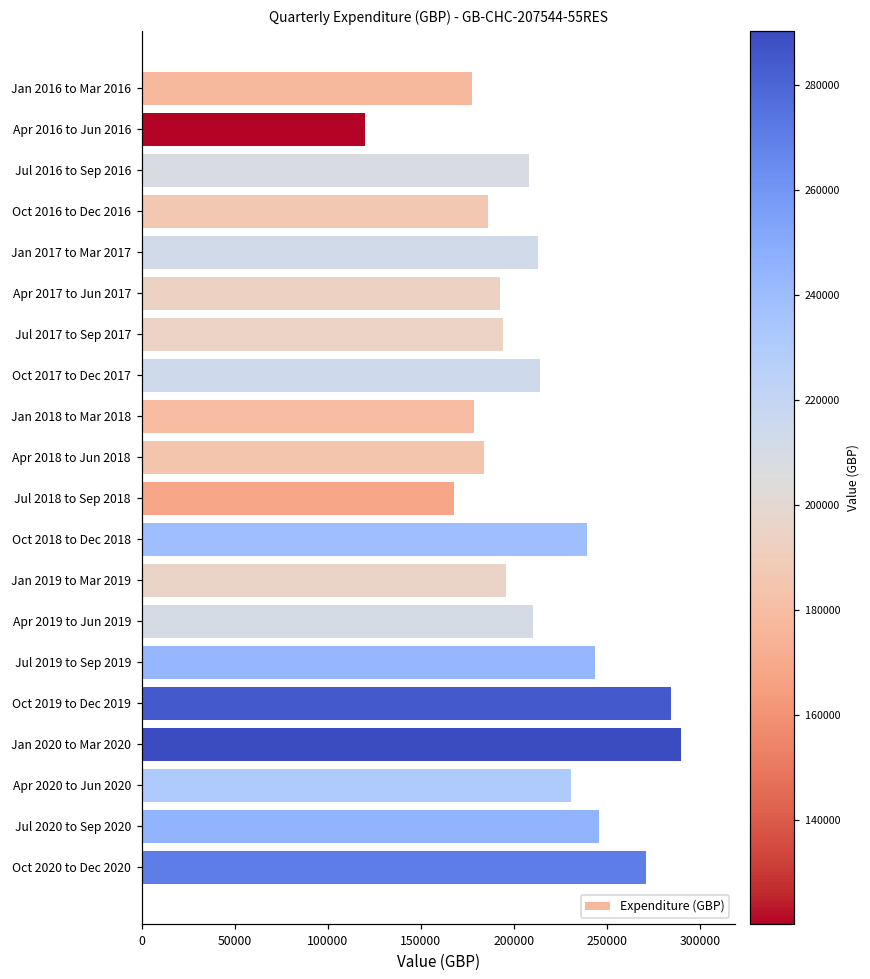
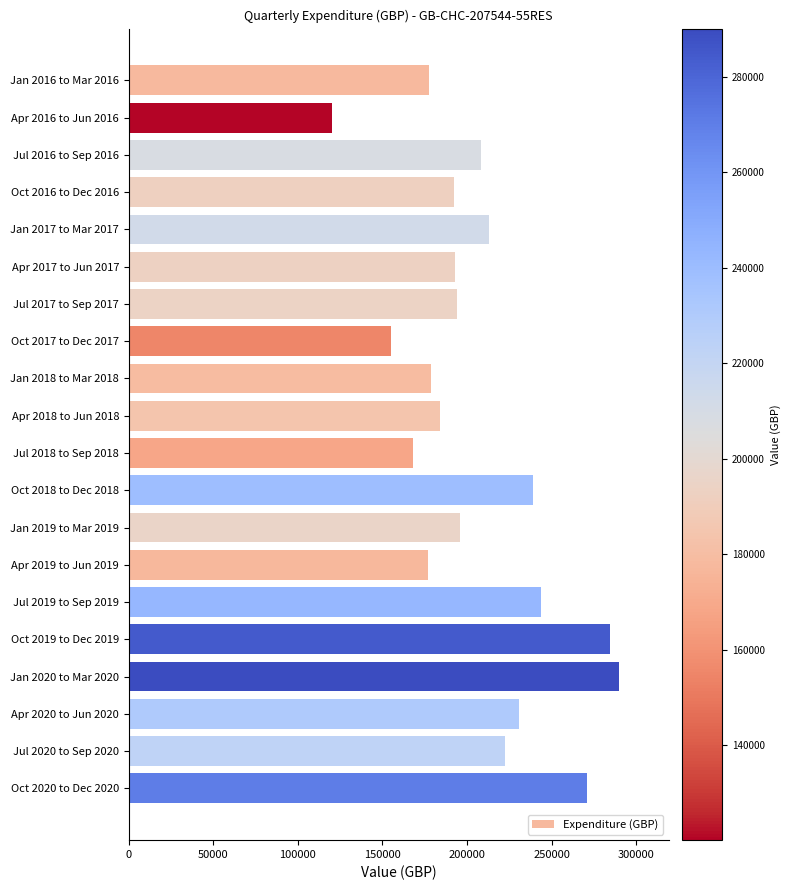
  {
    "Jan 2016 to Mar 2016": 178000,
    "Apr 2016 to Jun 2016": 120000,
    "Jul 2016 to Sep 2016": 208000,
-   "Oct 2016 to Dec 2016": 186000,
+   "Oct 2016 to Dec 2016": 192000,
    "Jan 2017 to Mar 2017": 213000,
    "Apr 2017 to Jun 2017": 193000,
    "Jul 2017 to Sep 2017": 194000,
-   "Oct 2017 to Dec 2017": 214000,
+   "Oct 2017 to Dec 2017": 155000,
    "Jan 2018 to Mar 2018": 179000,
    "Apr 2018 to Jun 2018": 184000,
    "Jul 2018 to Sep 2018": 168000,
    "Oct 2018 to Dec 2018": 239000,
    "Jan 2019 to Mar 2019": 196000,
-   "Apr 2019 to Jun 2019": 210000,
+   "Apr 2019 to Jun 2019": 177000,
    "Jul 2019 to Sep 2019": 244000,
    "Oct 2019 to Dec 2019": 284000,
    "Jan 2020 to Mar 2020": 290000,
    "Apr 2020 to Jun 2020": 231000,
-   "Jul 2020 to Sep 2020": 246000,
+   "Jul 2020 to Sep 2020": 223000,
    "Oct 2020 to Dec 2020": 271000
  }
